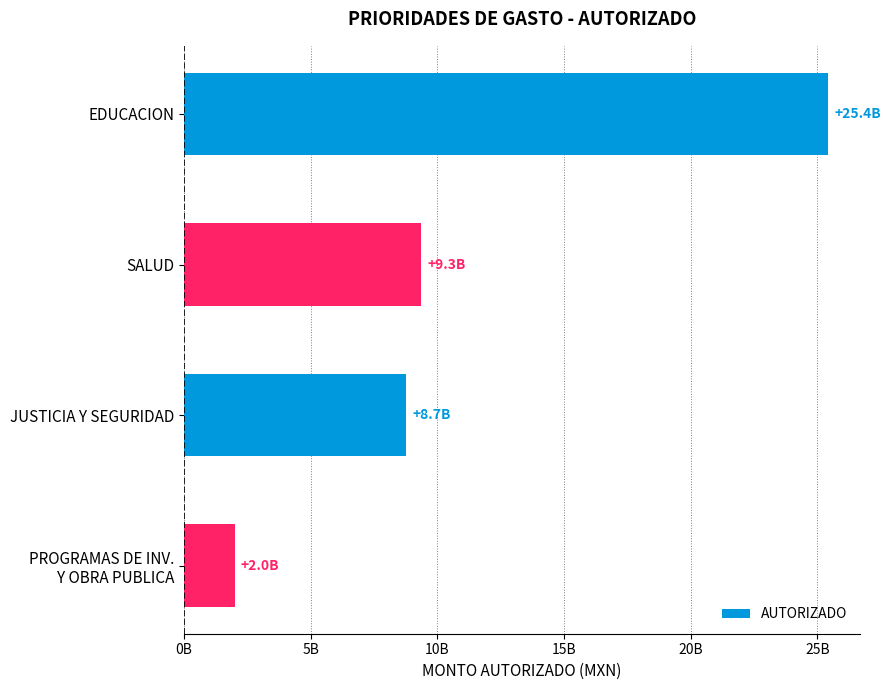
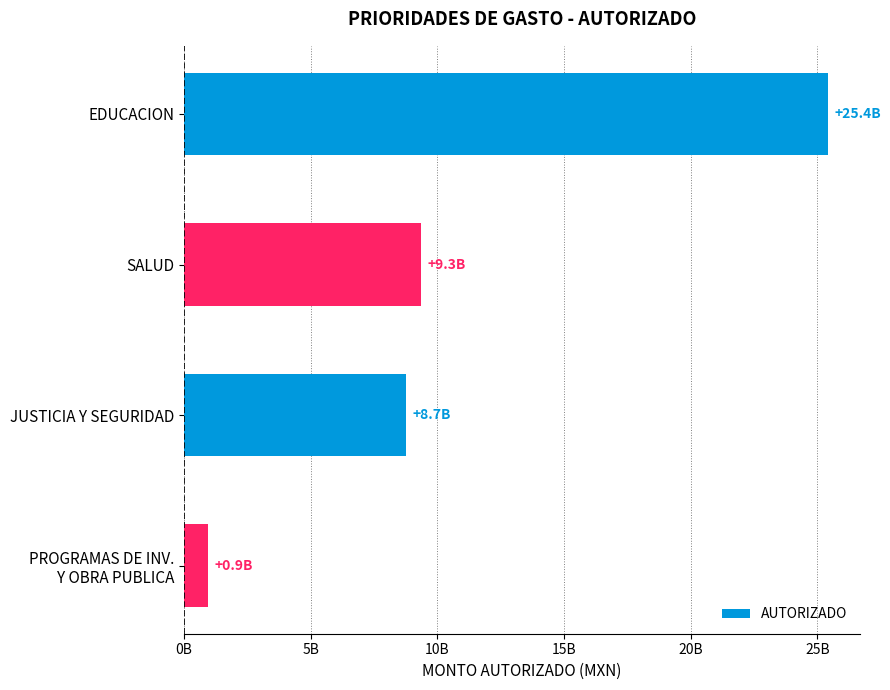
  {
    "EDUCACION": "+25.4B",
    "SALUD": "+9.3B",
    "JUSTICIA Y SEGURIDAD": "+8.7B",
-   "PROGRAMAS DE INV. Y OBRA PUBLICA": "+2.0B"
+   "PROGRAMAS DE INV. Y OBRA PUBLICA": "+0.9B"
  }
